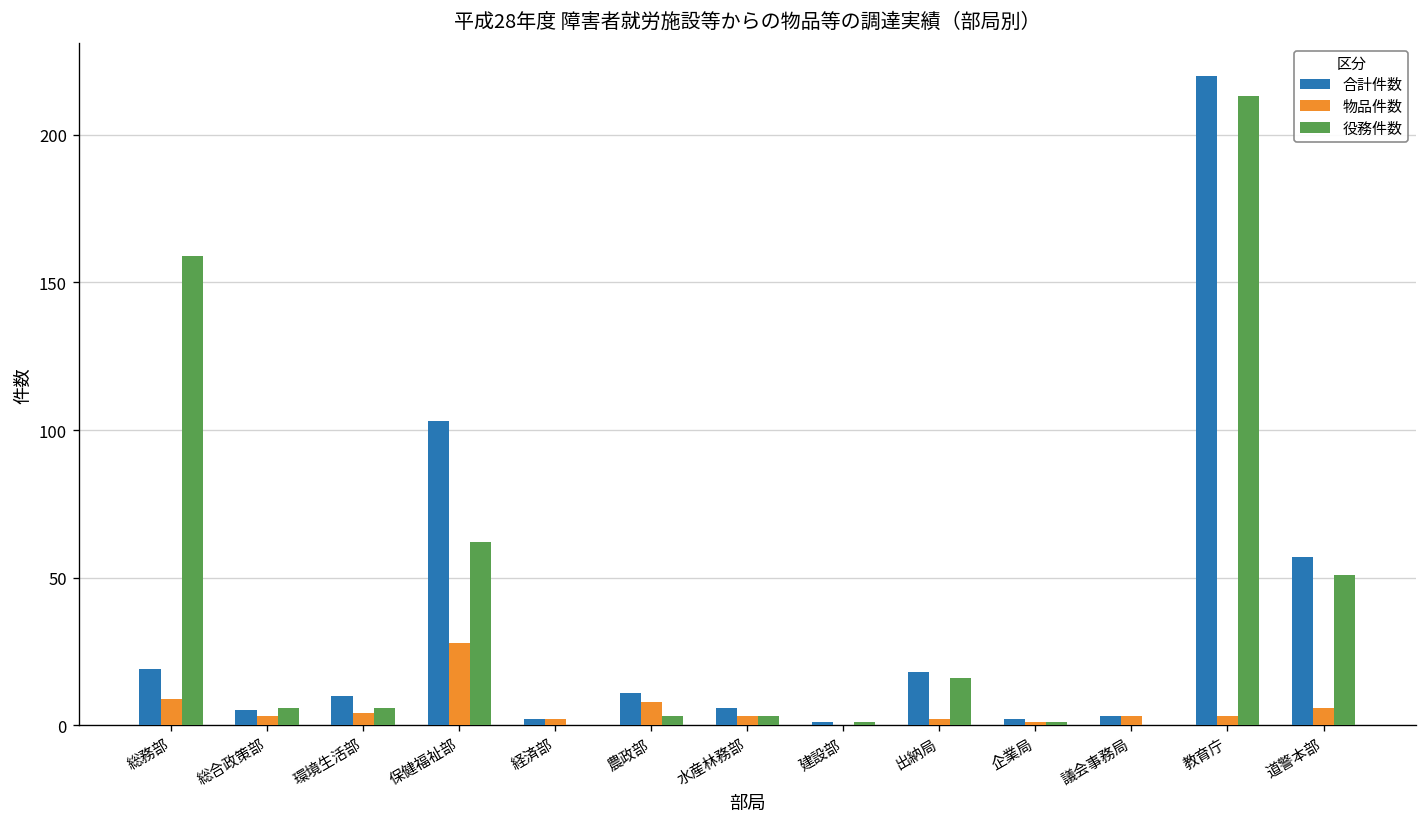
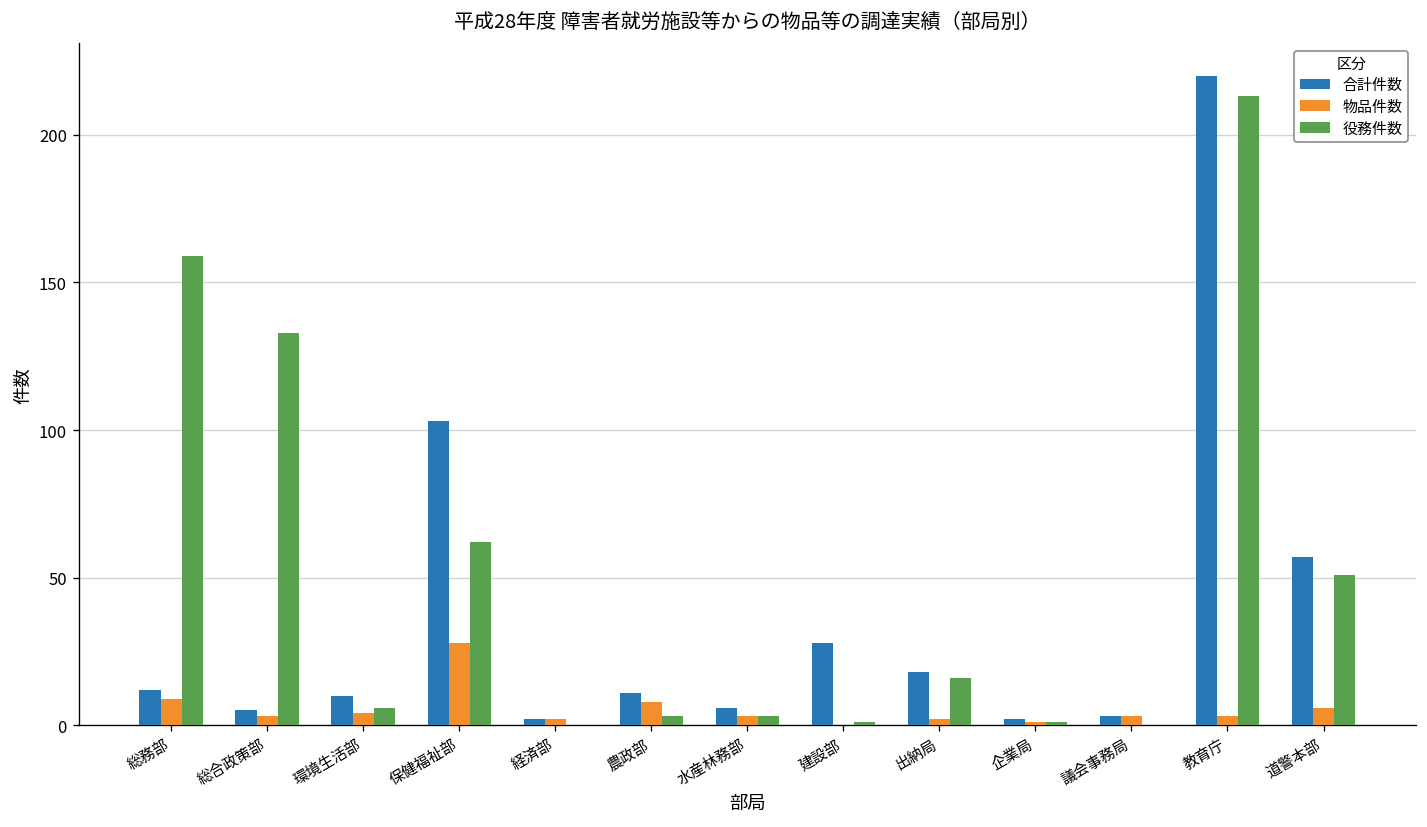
  {
    "合計件数": {
-     "総務部": 19,
+     "総務部": 12,
      "総合政策部": 5,
      "環境生活部": 10,
      "保健福祉部": 103,
      "経済部": 2,
      "農政部": 11,
      "水産林務部": 6,
-     "建設部": 1,
+     "建設部": 28,
      "出納局": 18,
      "企業局": 2,
      "議会事務局": 3,
      "教育庁": 220,
      "道警本部": 57
    },
    "物品件数": {
      "総務部": 9,
      "総合政策部": 3,
      "環境生活部": 4,
      "保健福祉部": 28,
      "経済部": 2,
      "農政部": 8,
      "水産林務部": 3,
      "建設部": 0,
      "出納局": 2,
      "議会事務局": 3,
      "教育庁": 3,
      "道警本部": 6
    },
    "役務件数": {
      "総務部": 159,
-     "総合政策部": 6,
+     "総合政策部": 133,
      "環境生活部": 6,
      "保健福祉部": 62,
      "経済部": 0,
      "農政部": 3,
      "水産林務部": 3,
      "出納局": 16,
      "議会事務局": 0,
      "教育庁": 213,
      "道警本部": 51
    }
  }
